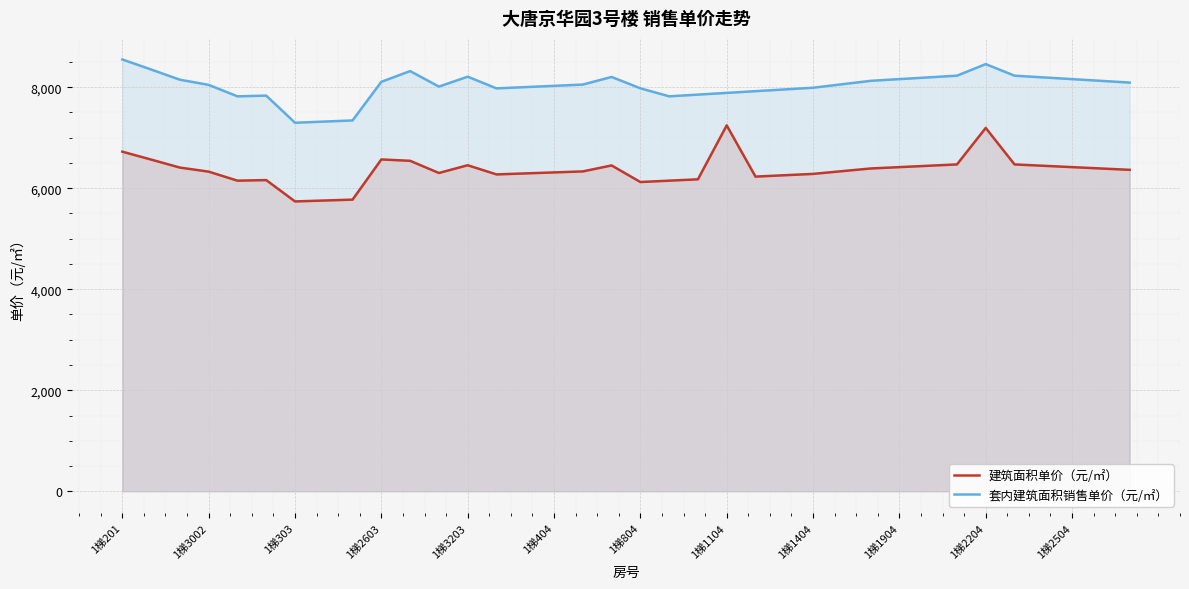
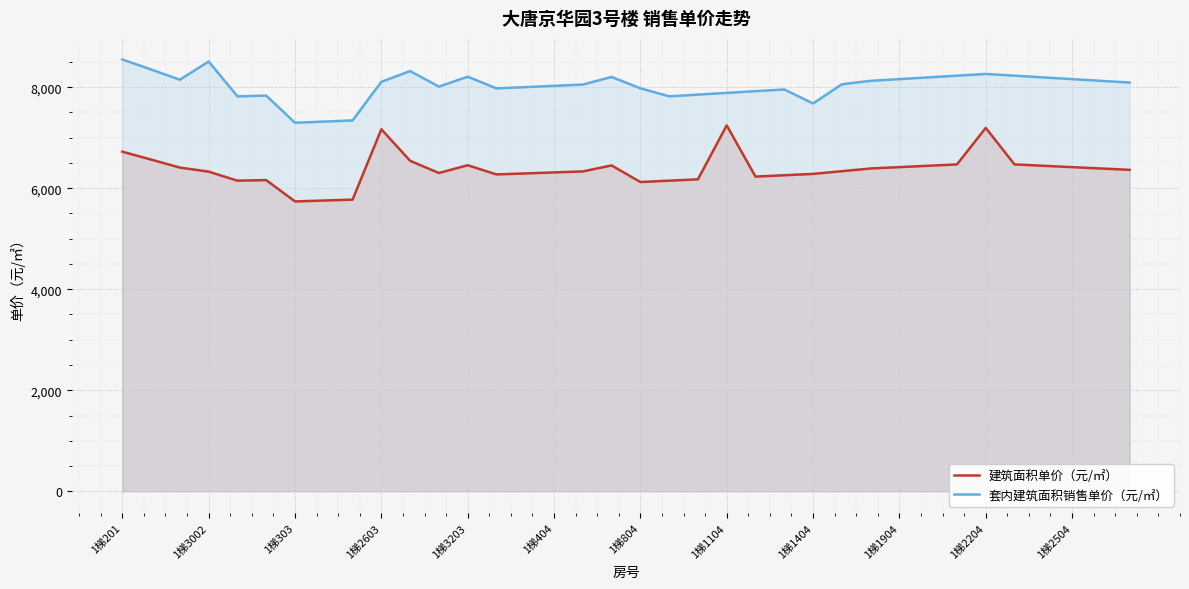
  {
    "建筑面积单价（元/㎡）": {
      "1梯201": "6,700",
      "1梯3002": "6,300",
      "1梯303": "5,700",
-     "1梯2603": "6,600",
+     "1梯2603": "7,200",
      "1梯3203": "6,500",
      "1梯404": "6,300",
      "1梯804": "6,100",
      "1梯1104": "7,200",
      "1梯1404": "6,300",
      "1梯1904": "6,400",
      "1梯2204": "7,200",
      "1梯2504": "6,400"
    },
    "套内建筑面积销售单价（元/㎡）": {
      "1梯201": "8,500",
-     "1梯3002": "8,000",
+     "1梯3002": "8,500",
      "1梯303": "7,300",
      "1梯2603": "8,100",
      "1梯3203": "8,200",
      "1梯404": "8,000",
      "1梯804": "8,000",
      "1梯1104": "7,900",
-     "1梯1404": "8,000",
+     "1梯1404": "7,700",
      "1梯1904": "8,200",
-     "1梯2204": "8,500",
+     "1梯2204": "8,300",
      "1梯2504": "8,200"
    }
  }
